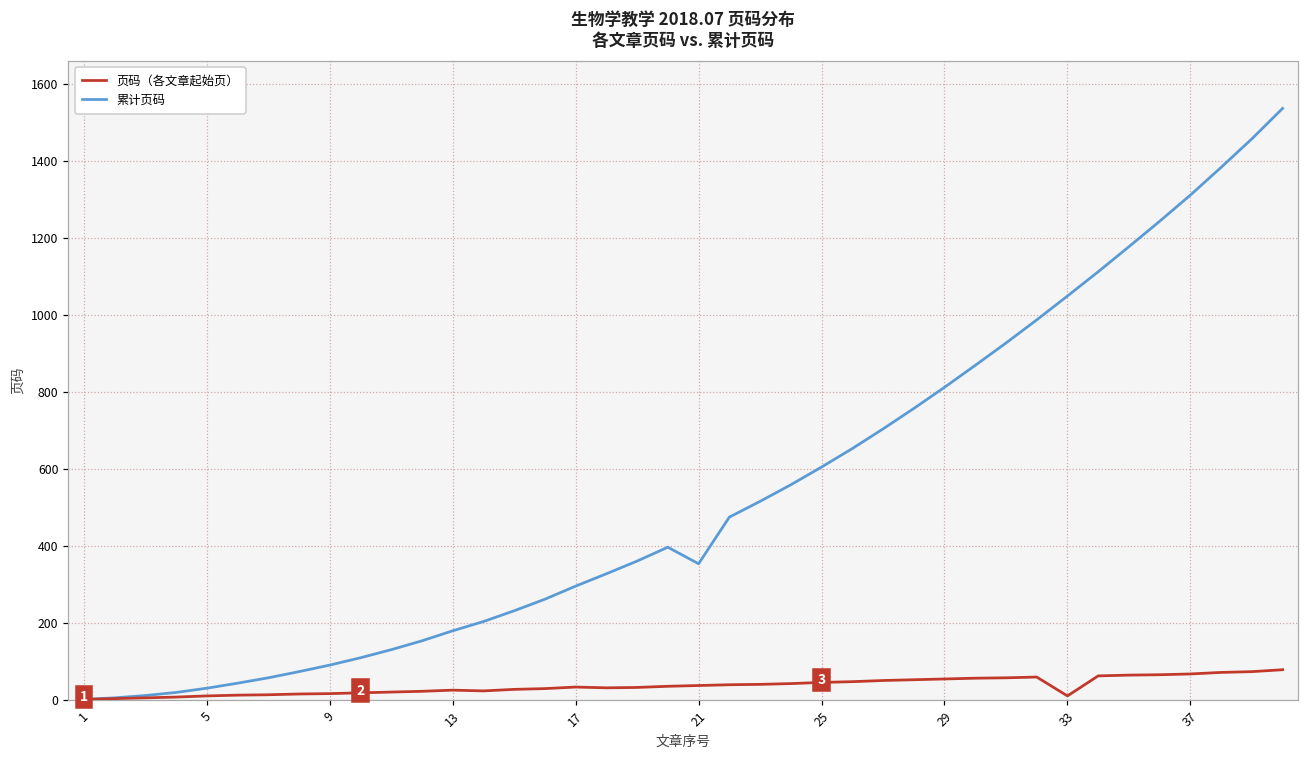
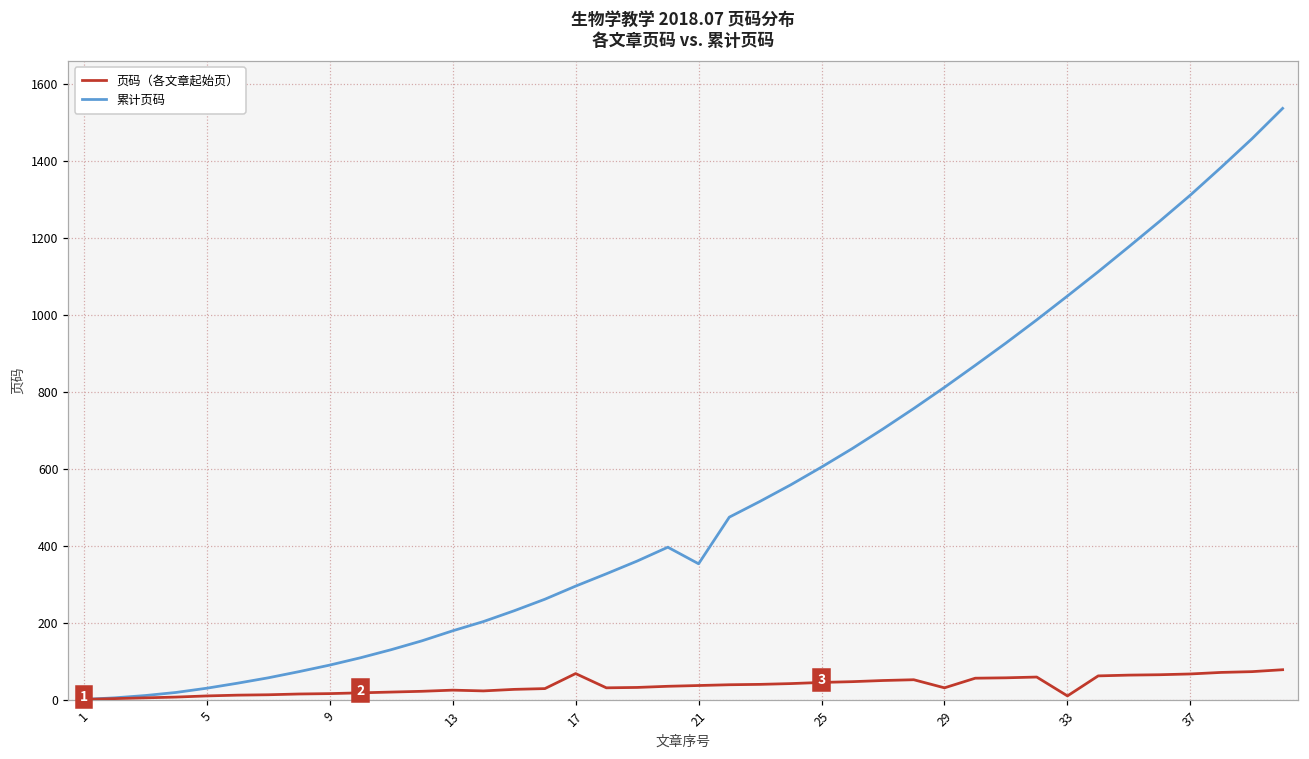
  {
    "页码（各文章起始页）": {
      "5": 10,
      "9": 20,
      "13": 30,
-     "17": 30,
+     "17": 70,
      "21": 40,
-     "29": 60,
+     "29": 30,
      "33": 10,
      "37": 70
    },
    "累计页码": {
      "5": 30,
      "9": 90,
      "13": 180,
      "17": 300,
      "21": 350,
      "25": 610,
      "29": 810,
      "33": 1050,
      "37": 1310
    }
  }
